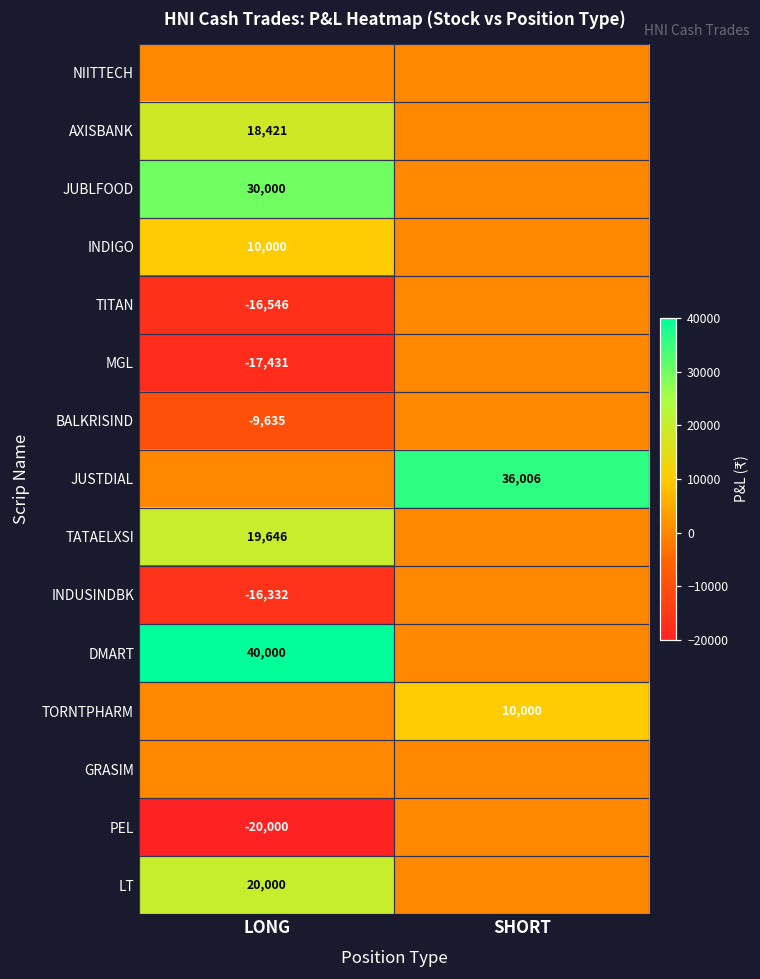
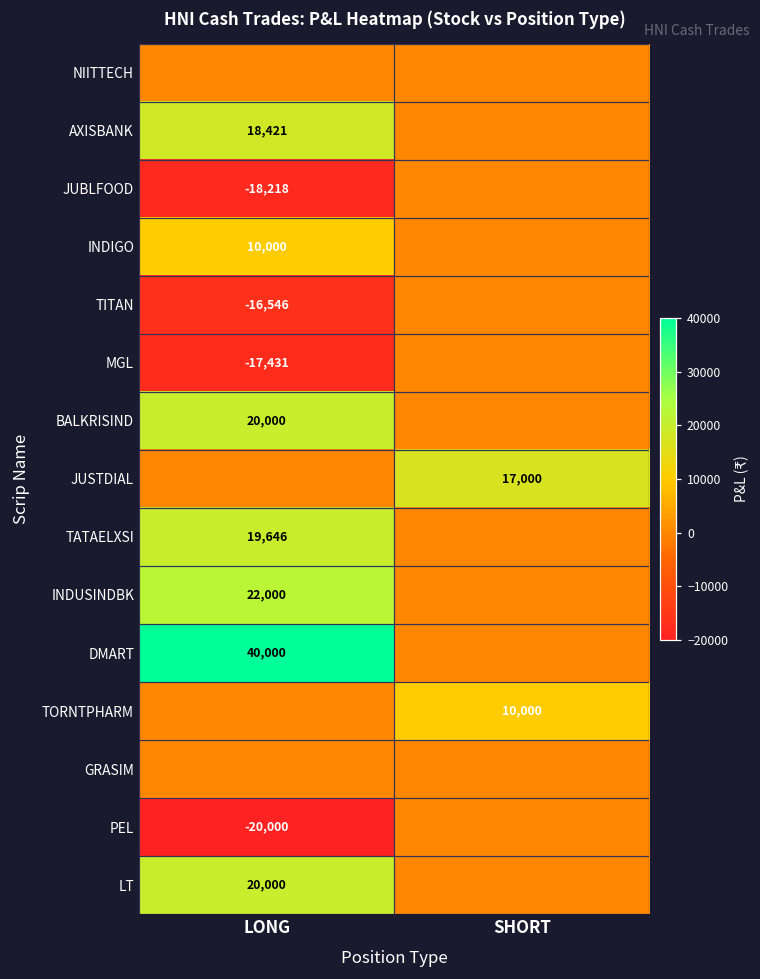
  {
    "AXISBANK": {
      "LONG": "18,421"
    },
    "JUBLFOOD": {
-     "LONG": "30,000"
+     "LONG": "-18,218"
    },
    "INDIGO": {
      "LONG": "10,000"
    },
    "TITAN": {
      "LONG": "-16,546"
    },
    "MGL": {
      "LONG": "-17,431"
    },
    "BALKRISIND": {
-     "LONG": "-9,635"
+     "LONG": "20,000"
    },
    "JUSTDIAL": {
-     "SHORT": "36,006"
+     "SHORT": "17,000"
    },
    "TATAELXSI": {
      "LONG": "19,646"
    },
    "INDUSINDBK": {
-     "LONG": "-16,332"
+     "LONG": "22,000"
    },
    "DMART": {
      "LONG": "40,000"
    },
    "TORNTPHARM": {
      "SHORT": "10,000"
    },
    "PEL": {
      "LONG": "-20,000"
    },
    "LT": {
      "LONG": "20,000"
    }
  }
